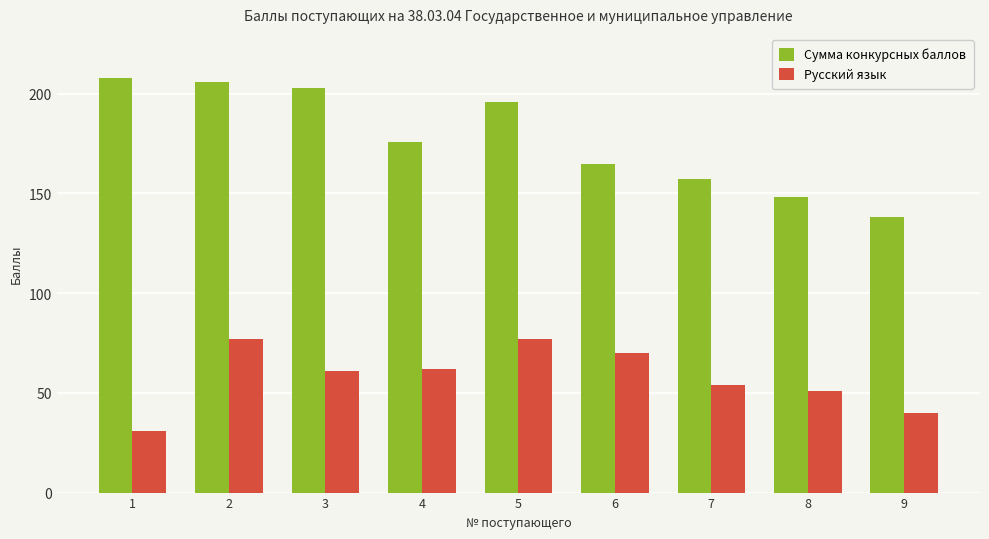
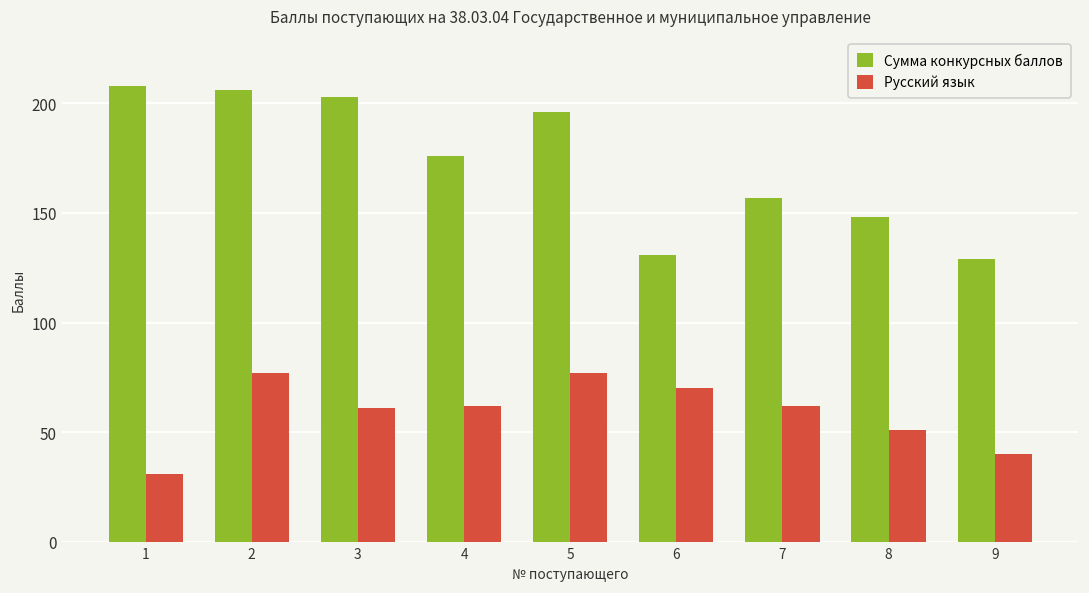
  {
    "Сумма конкурсных баллов": {
      "1": 208,
      "2": 206,
      "3": 203,
      "4": 176,
      "5": 196,
-     "6": 165,
+     "6": 131,
      "7": 157,
      "8": 148,
-     "9": 138
+     "9": 129
    },
    "Русский язык": {
      "1": 31,
      "2": 77,
      "3": 61,
      "4": 62,
      "5": 77,
      "6": 70,
-     "7": 54,
+     "7": 62,
      "8": 51,
      "9": 40
    }
  }
